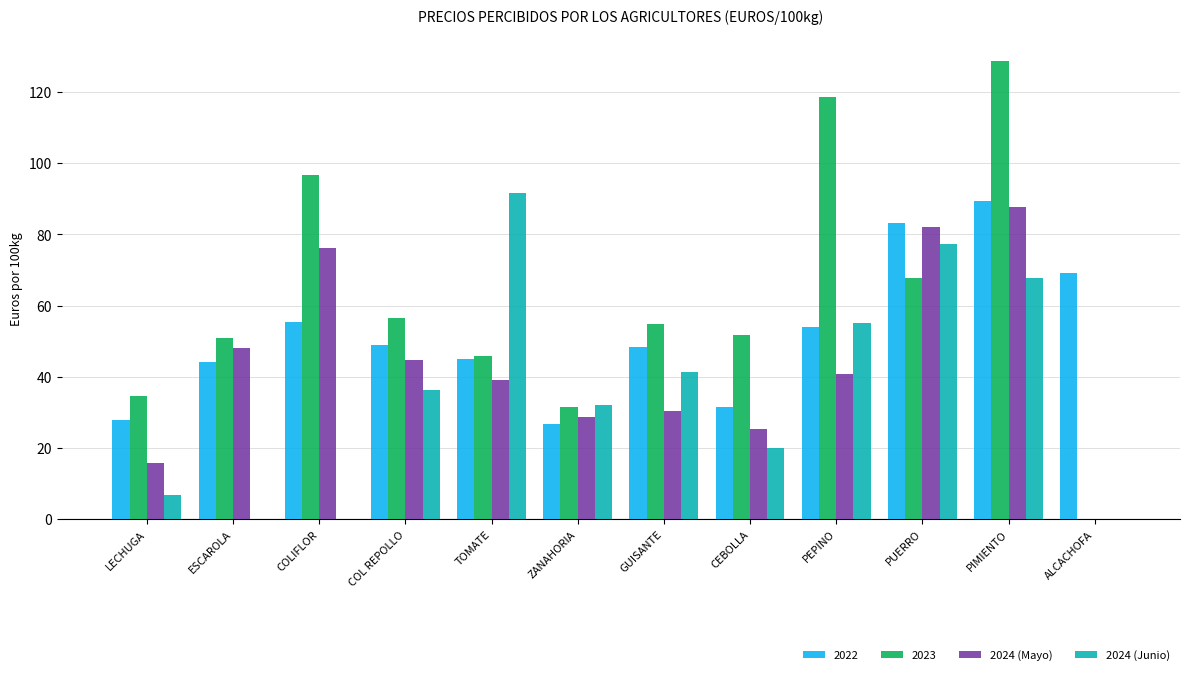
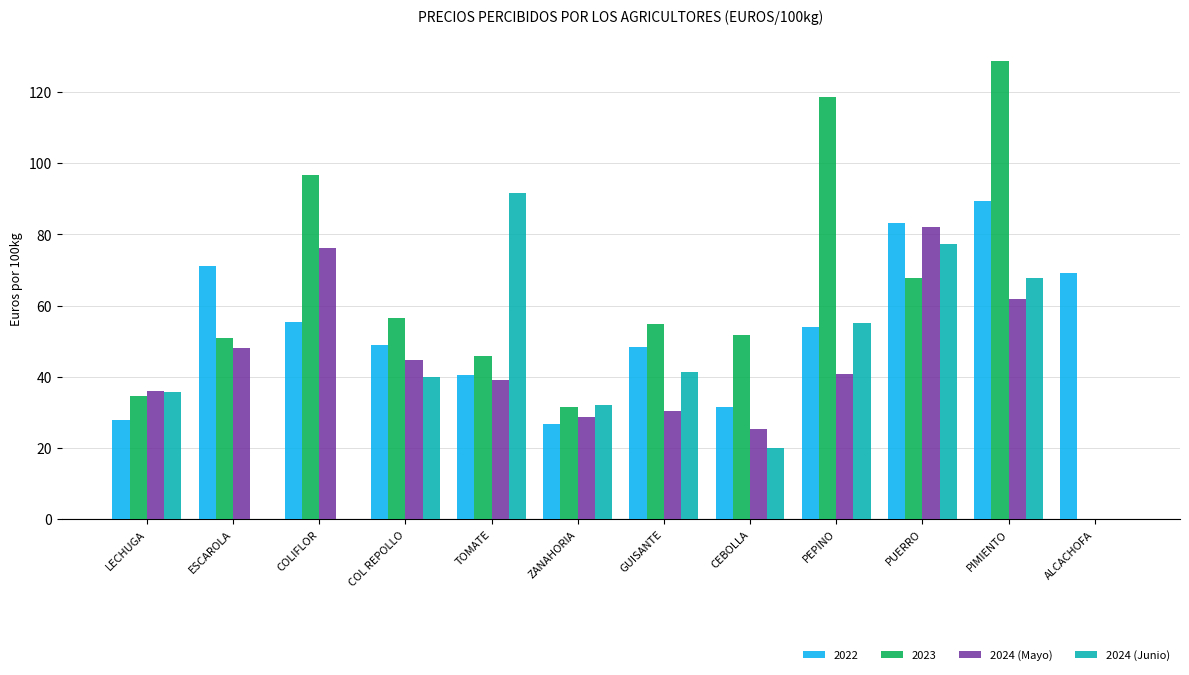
  {
    "2022": {
      "LECHUGA": 28,
-     "ESCAROLA": 44,
+     "ESCAROLA": 71,
      "COLIFLOR": 55,
      "COL REPOLLO": 49,
-     "TOMATE": 45,
+     "TOMATE": 41,
      "ZANAHORIA": 27,
      "GUISANTE": 48,
      "CEBOLLA": 31,
      "PEPINO": 54,
      "PUERRO": 83,
      "PIMIENTO": 89,
      "ALCACHOFA": 69
    },
    "2023": {
      "LECHUGA": 34,
      "ESCAROLA": 51,
      "COLIFLOR": 97,
      "COL REPOLLO": 57,
      "TOMATE": 46,
      "ZANAHORIA": 31,
      "GUISANTE": 55,
      "CEBOLLA": 52,
      "PEPINO": 119,
      "PUERRO": 68,
      "PIMIENTO": 129,
      "ALCACHOFA": 0
    },
    "2024 (Mayo)": {
-     "LECHUGA": 16,
+     "LECHUGA": 36,
      "ESCAROLA": 48,
      "COLIFLOR": 76,
      "COL REPOLLO": 45,
      "TOMATE": 39,
      "ZANAHORIA": 29,
      "GUISANTE": 31,
      "CEBOLLA": 25,
      "PEPINO": 41,
      "PUERRO": 82,
-     "PIMIENTO": 88,
+     "PIMIENTO": 62,
      "ALCACHOFA": 0
    },
    "2024 (Junio)": {
-     "LECHUGA": 7,
+     "LECHUGA": 36,
      "ESCAROLA": 0,
      "COLIFLOR": 0,
-     "COL REPOLLO": 36,
+     "COL REPOLLO": 40,
      "TOMATE": 92,
      "ZANAHORIA": 32,
      "GUISANTE": 41,
      "CEBOLLA": 20,
      "PEPINO": 55,
      "PUERRO": 77,
      "PIMIENTO": 68,
      "ALCACHOFA": 0
    }
  }
